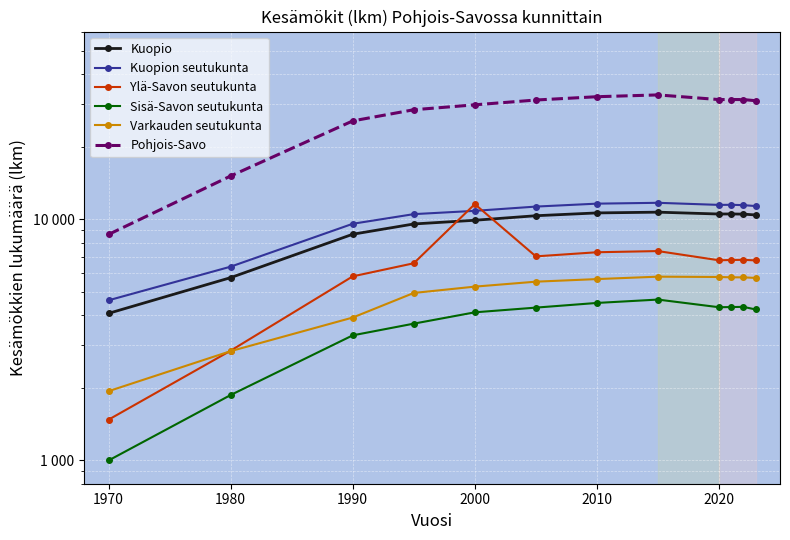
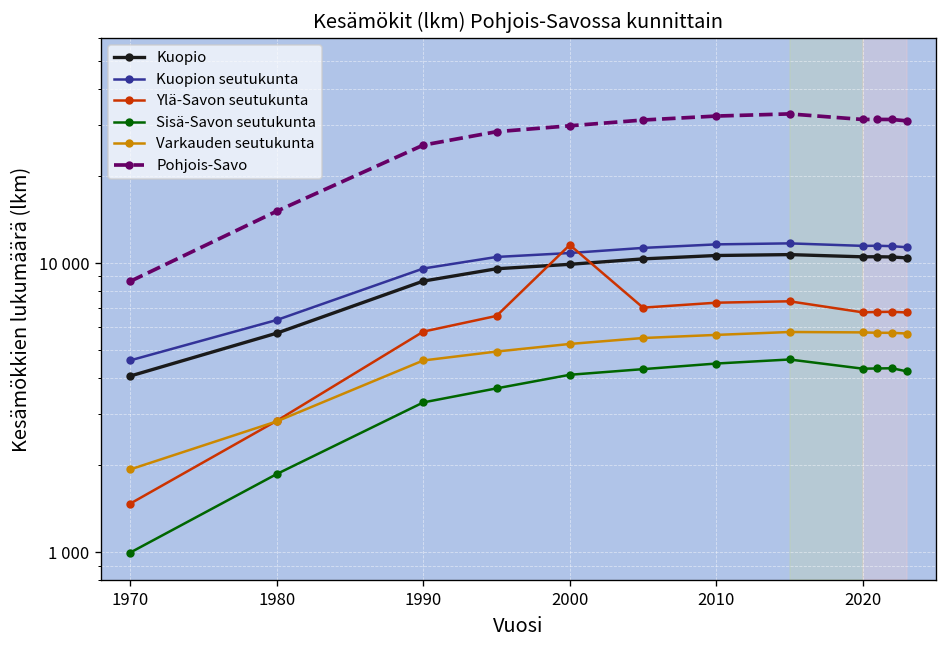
  {
    "Kuopio": {
      "1970": 4100,
      "1980": 5700,
      "1990": 8700,
      "2000": 9900,
      "2010": 11000,
      "2020": 11000
    },
    "Kuopion seutukunta": {
      "1970": 4600,
      "1980": 6400,
      "1990": 9600,
      "2000": 11000,
      "2010": 12000,
      "2020": 11000
    },
    "Ylä-Savon seutukunta": {
      "1970": 1500,
      "1990": 5800,
      "2000": 12000,
      "2010": 7300,
      "2020": 6800
    },
    "Sisä-Savon seutukunta": {
      "1970": 1000,
      "1980": 1900,
      "1990": 3300,
      "2000": 4100,
      "2010": 4500,
      "2020": 4300
    },
    "Varkauden seutukunta": {
      "1970": 1900,
-     "1990": 3900,
+     "1990": 4600,
      "2000": 5300,
      "2010": 5600,
      "2020": 5800
    },
    "Pohjois-Savo": {
      "1970": 8600,
      "1980": 15000,
      "1990": 26000,
      "2000": 30000,
      "2010": 32000,
      "2020": 31000
    }
  }
